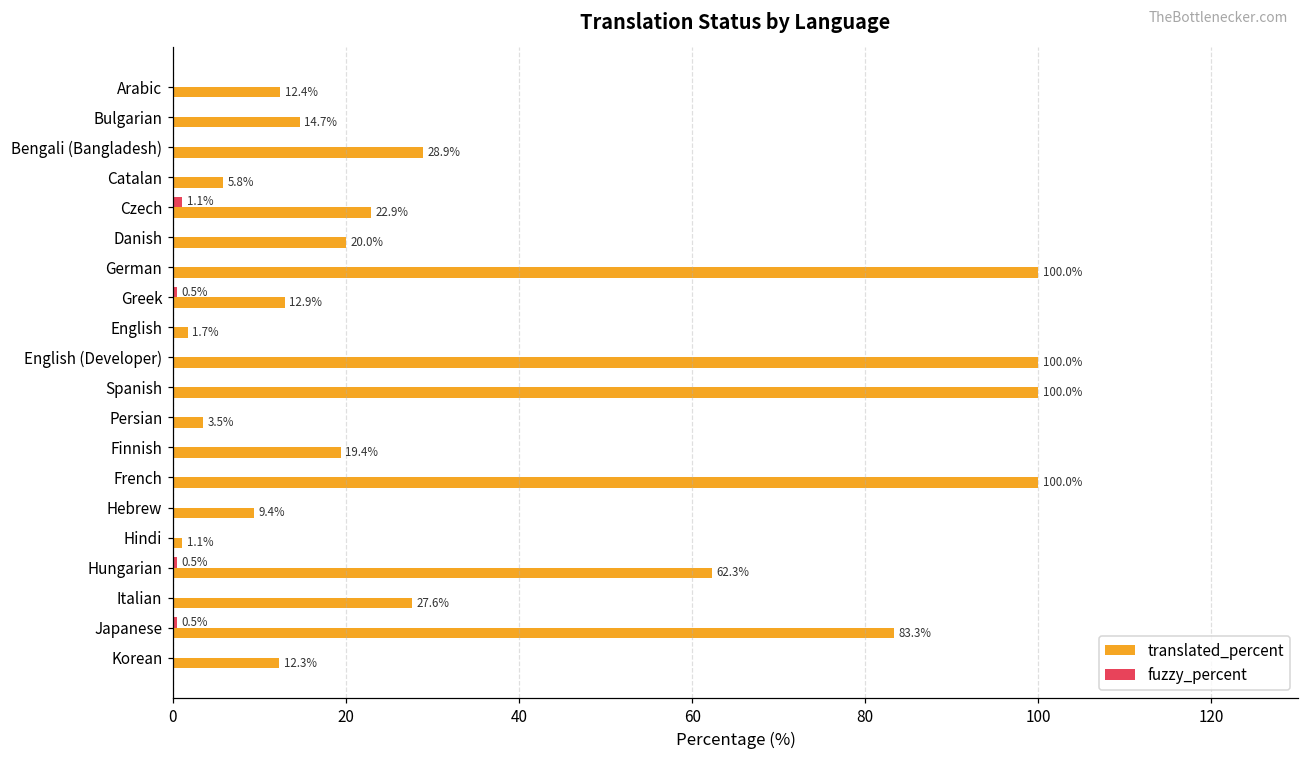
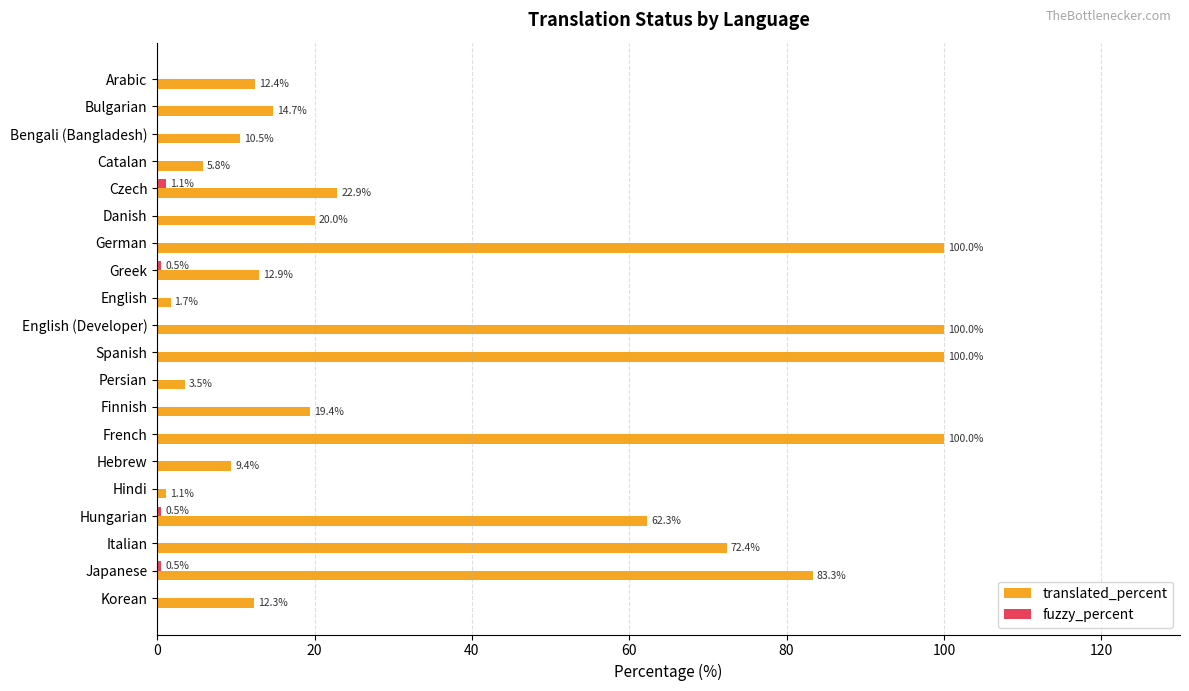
  {
    "translated_percent": {
      "Arabic": "12.4%",
      "Bulgarian": "14.7%",
-     "Bengali (Bangladesh)": "28.9%",
+     "Bengali (Bangladesh)": "10.5%",
      "Catalan": "5.8%",
      "Czech": "22.9%",
      "Danish": "20.0%",
      "German": "100.0%",
      "Greek": "12.9%",
      "English": "1.7%",
      "English (Developer)": "100.0%",
      "Spanish": "100.0%",
      "Persian": "3.5%",
      "Finnish": "19.4%",
      "French": "100.0%",
      "Hebrew": "9.4%",
      "Hindi": "1.1%",
      "Hungarian": "62.3%",
-     "Italian": "27.6%",
+     "Italian": "72.4%",
      "Japanese": "83.3%",
      "Korean": "12.3%"
    },
    "fuzzy_percent": {
      "Czech": "1.1%",
      "Greek": "0.5%",
      "Hungarian": "0.5%",
      "Japanese": "0.5%"
    }
  }
